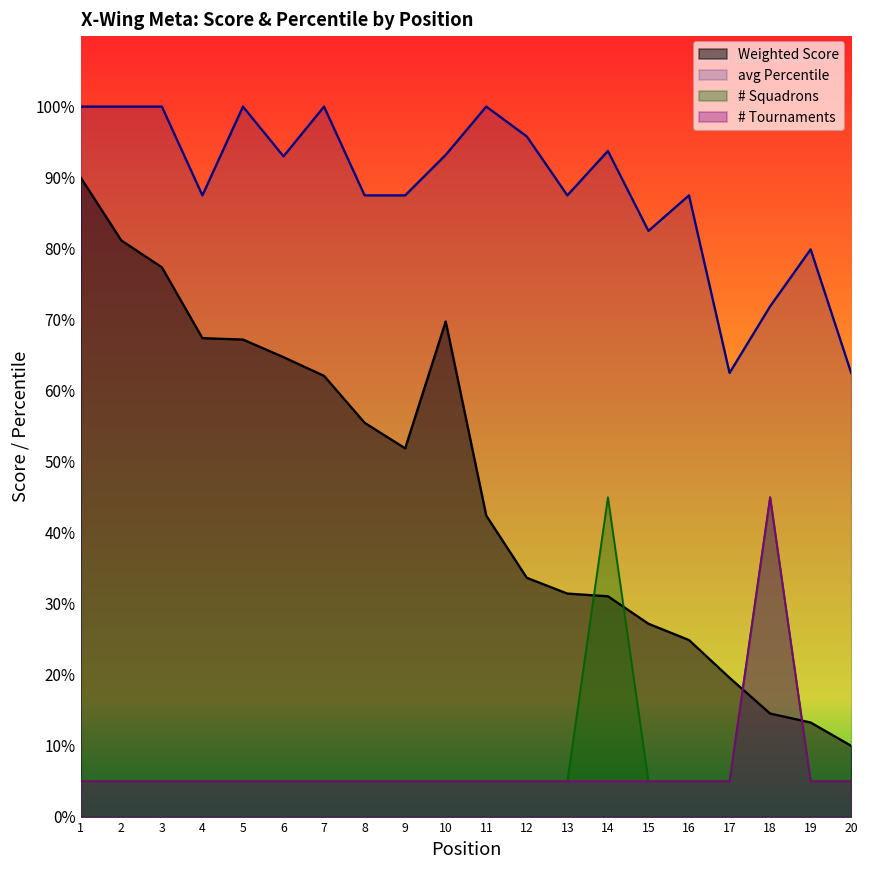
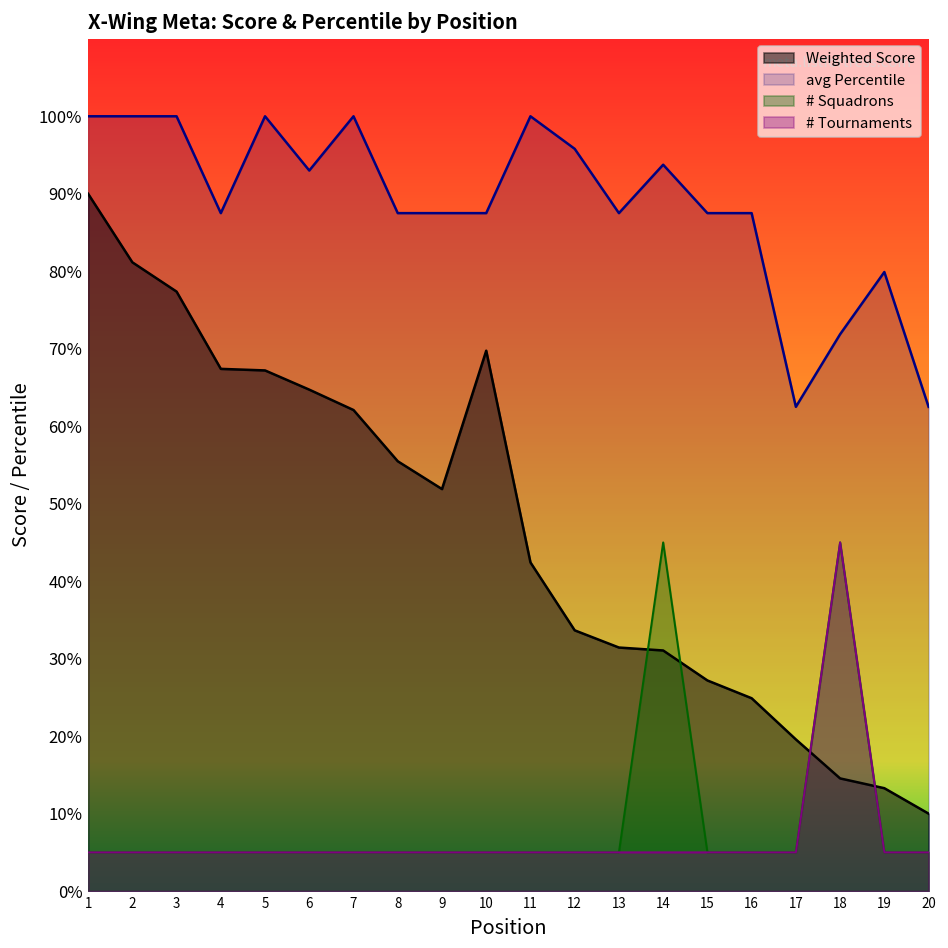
  {
    "Weighted Score": {
      "1": "90%",
      "2": "81%",
      "3": "77%",
      "4": "67%",
      "5": "67%",
      "6": "65%",
      "7": "62%",
      "8": "55%",
      "9": "52%",
      "10": "70%",
      "11": "42%",
      "12": "34%",
      "13": "31%",
      "14": "31%",
      "15": "27%",
      "16": "25%",
      "17": "20%",
      "18": "15%",
      "19": "13%",
      "20": "10%"
    },
    "avg Percentile": {
      "1": "100%",
      "2": "100%",
      "3": "100%",
      "4": "88%",
      "5": "100%",
      "6": "93%",
      "7": "100%",
      "8": "88%",
      "9": "88%",
-     "10": "93%",
+     "10": "88%",
      "11": "100%",
      "12": "96%",
      "13": "88%",
      "14": "94%",
-     "15": "83%",
+     "15": "88%",
      "16": "88%",
      "17": "63%",
      "18": "72%",
      "19": "80%",
      "20": "63%"
    },
    "# Squadrons": {
      "14": "45%"
    },
    "# Tournaments": {
      "14": "5%"
    }
  }
